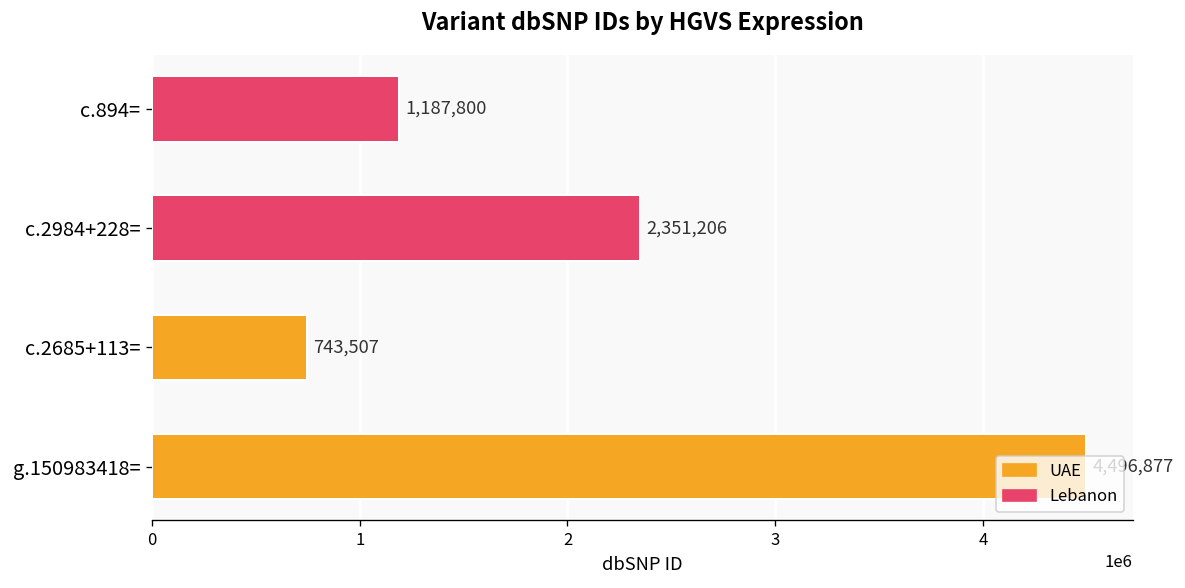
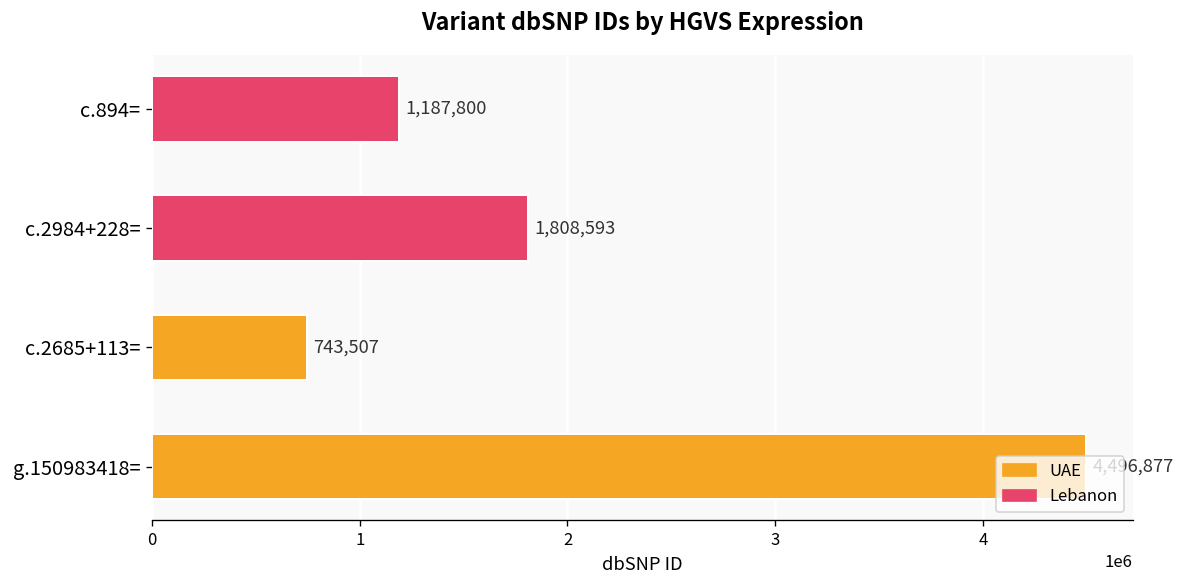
  {
    "c.894=": "1,187,800",
-   "c.2984+228=": "2,351,206",
+   "c.2984+228=": "1,808,593",
    "c.2685+113=": "743,507"
  }
